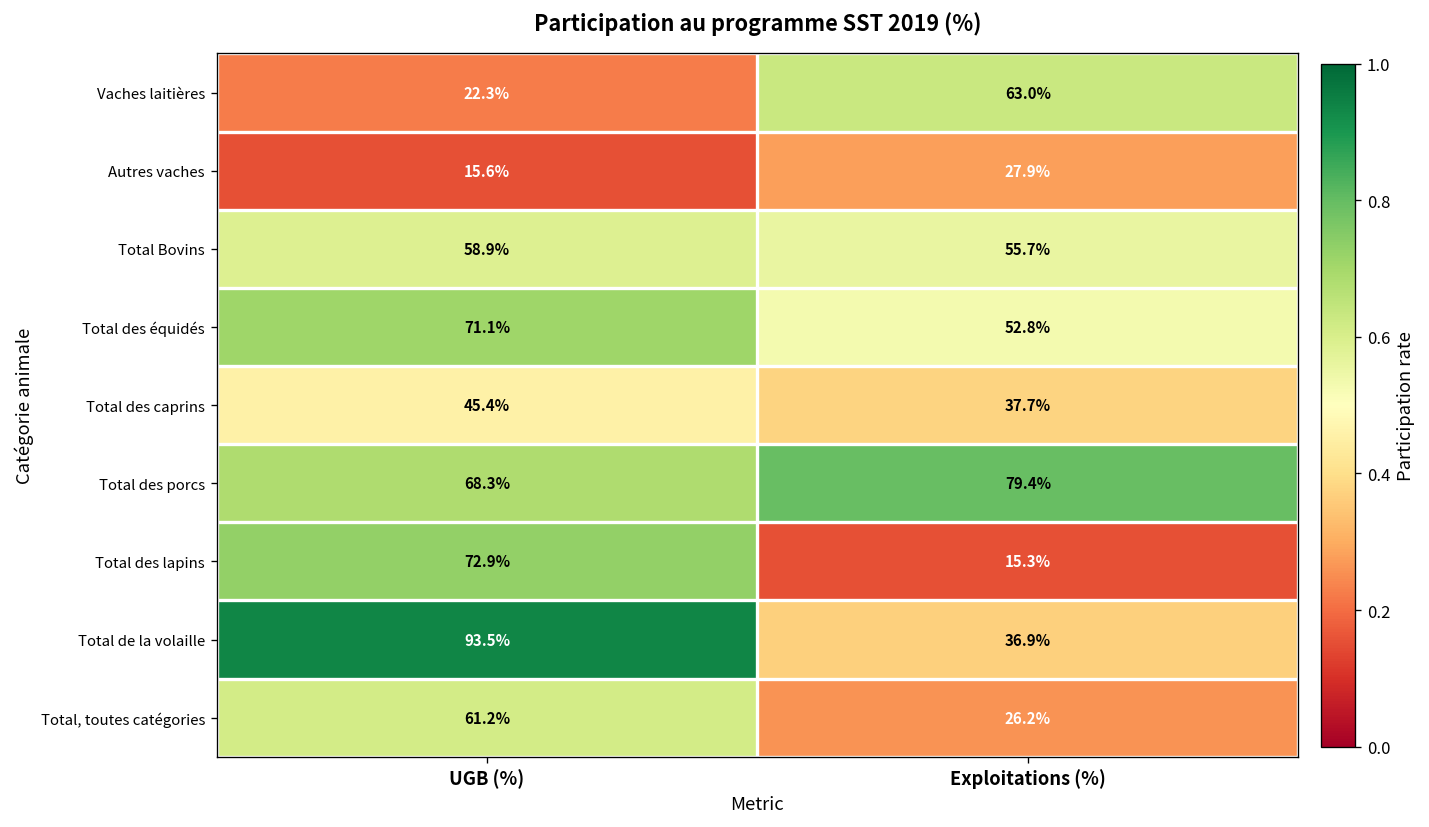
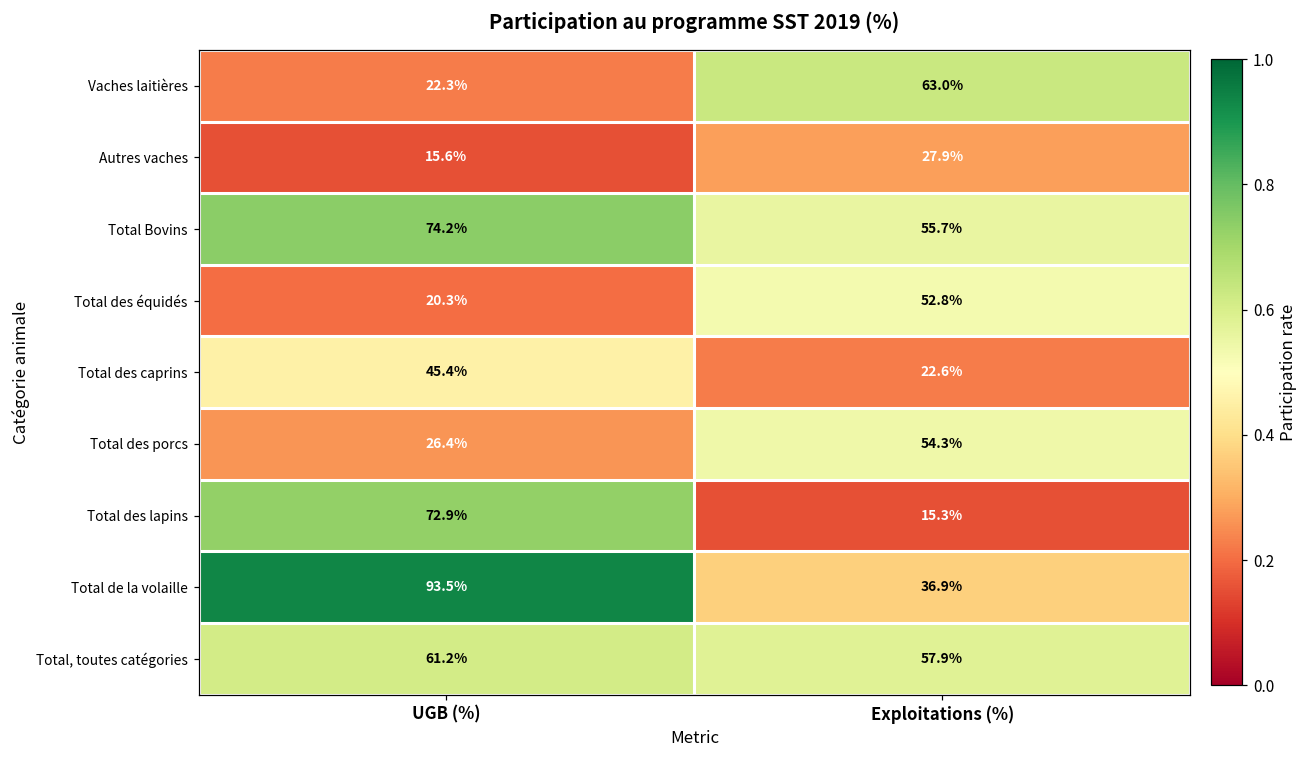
  {
    "Vaches laitières": {
      "UGB (%)": "22.3%",
      "Exploitations (%)": "63.0%"
    },
    "Autres vaches": {
      "UGB (%)": "15.6%",
      "Exploitations (%)": "27.9%"
    },
    "Total Bovins": {
-     "UGB (%)": "58.9%",
+     "UGB (%)": "74.2%",
      "Exploitations (%)": "55.7%"
    },
    "Total des équidés": {
-     "UGB (%)": "71.1%",
+     "UGB (%)": "20.3%",
      "Exploitations (%)": "52.8%"
    },
    "Total des caprins": {
      "UGB (%)": "45.4%",
-     "Exploitations (%)": "37.7%"
+     "Exploitations (%)": "22.6%"
    },
    "Total des porcs": {
-     "UGB (%)": "68.3%",
-     "Exploitations (%)": "79.4%"
+     "UGB (%)": "26.4%",
+     "Exploitations (%)": "54.3%"
    },
    "Total des lapins": {
      "UGB (%)": "72.9%",
      "Exploitations (%)": "15.3%"
    },
    "Total de la volaille": {
      "UGB (%)": "93.5%",
      "Exploitations (%)": "36.9%"
    },
    "Total, toutes catégories": {
      "UGB (%)": "61.2%",
-     "Exploitations (%)": "26.2%"
+     "Exploitations (%)": "57.9%"
    }
  }
